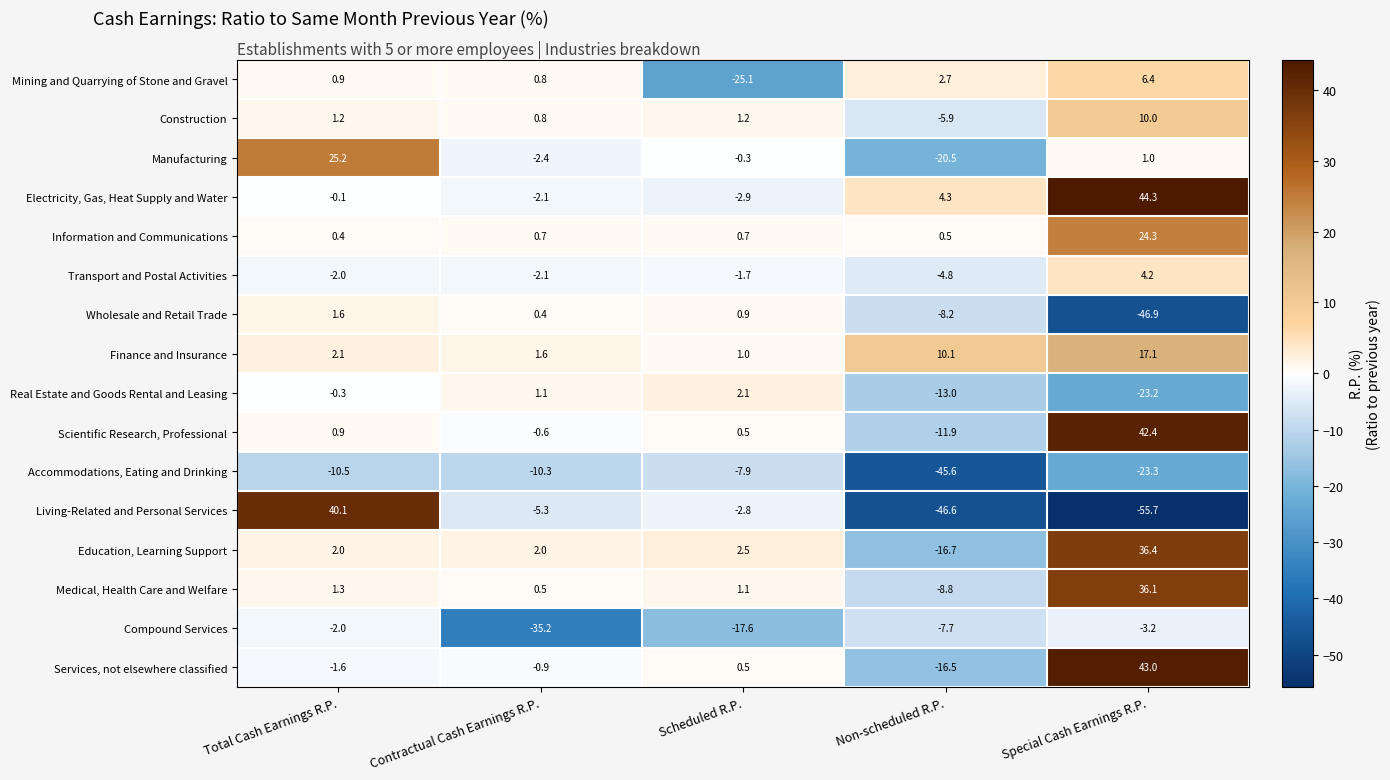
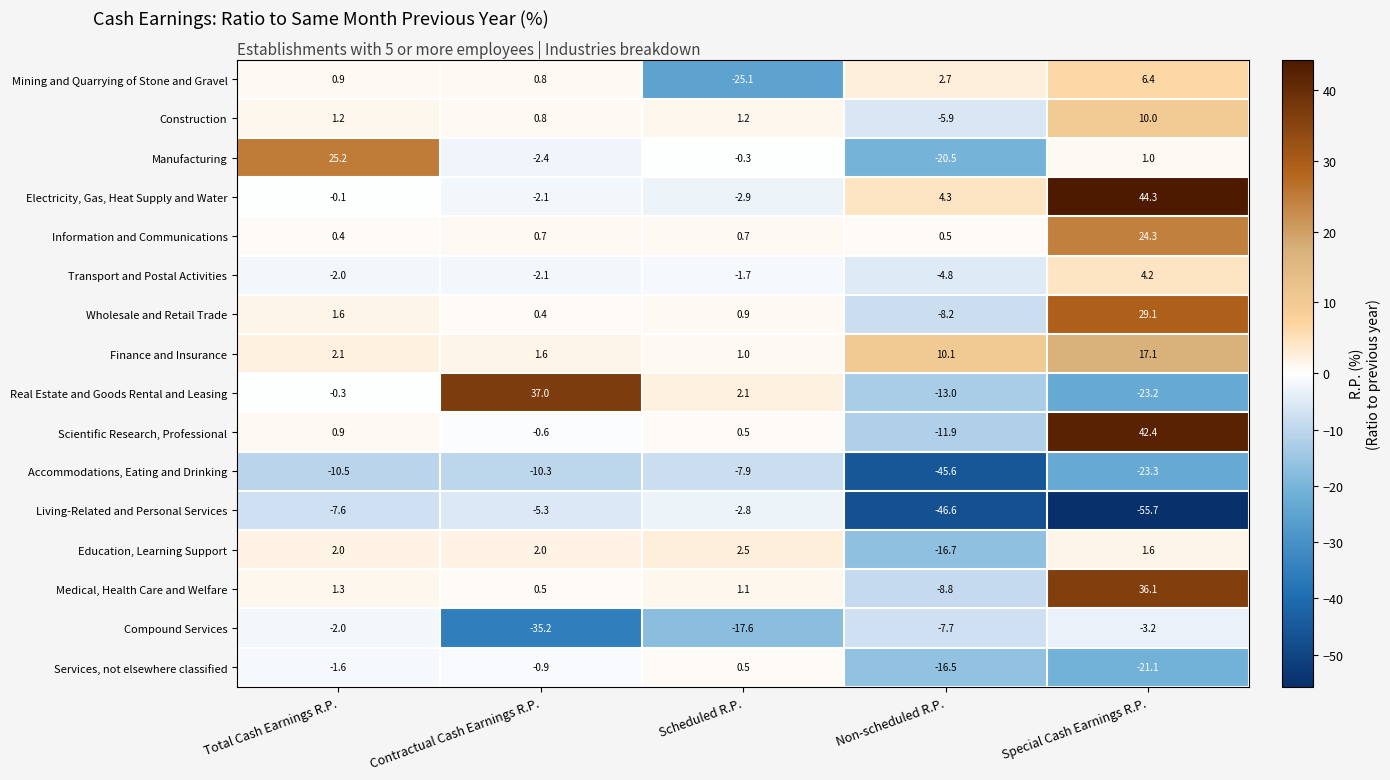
  {
    "Mining and Quarrying of Stone and Gravel": {
      "Total Cash Earnings R.P.": 0.9,
      "Contractual Cash Earnings R.P.": 0.8,
      "Scheduled R.P.": -25.1,
      "Non-scheduled R.P.": 2.7,
      "Special Cash Earnings R.P.": 6.4
    },
    "Construction": {
      "Total Cash Earnings R.P.": 1.2,
      "Contractual Cash Earnings R.P.": 0.8,
      "Scheduled R.P.": 1.2,
      "Non-scheduled R.P.": -5.9,
      "Special Cash Earnings R.P.": 10.0
    },
    "Manufacturing": {
      "Total Cash Earnings R.P.": 25.2,
      "Contractual Cash Earnings R.P.": -2.4,
      "Scheduled R.P.": -0.3,
      "Non-scheduled R.P.": -20.5,
      "Special Cash Earnings R.P.": 1.0
    },
    "Electricity, Gas, Heat Supply and Water": {
      "Total Cash Earnings R.P.": -0.1,
      "Contractual Cash Earnings R.P.": -2.1,
      "Scheduled R.P.": -2.9,
      "Non-scheduled R.P.": 4.3,
      "Special Cash Earnings R.P.": 44.3
    },
    "Information and Communications": {
      "Total Cash Earnings R.P.": 0.4,
      "Contractual Cash Earnings R.P.": 0.7,
      "Scheduled R.P.": 0.7,
      "Non-scheduled R.P.": 0.5,
      "Special Cash Earnings R.P.": 24.3
    },
    "Transport and Postal Activities": {
      "Total Cash Earnings R.P.": -2.0,
      "Contractual Cash Earnings R.P.": -2.1,
      "Scheduled R.P.": -1.7,
      "Non-scheduled R.P.": -4.8,
      "Special Cash Earnings R.P.": 4.2
    },
    "Wholesale and Retail Trade": {
      "Total Cash Earnings R.P.": 1.6,
      "Contractual Cash Earnings R.P.": 0.4,
      "Scheduled R.P.": 0.9,
      "Non-scheduled R.P.": -8.2,
-     "Special Cash Earnings R.P.": -46.9
+     "Special Cash Earnings R.P.": 29.1
    },
    "Finance and Insurance": {
      "Total Cash Earnings R.P.": 2.1,
      "Contractual Cash Earnings R.P.": 1.6,
      "Scheduled R.P.": 1.0,
      "Non-scheduled R.P.": 10.1,
      "Special Cash Earnings R.P.": 17.1
    },
    "Real Estate and Goods Rental and Leasing": {
      "Total Cash Earnings R.P.": -0.3,
-     "Contractual Cash Earnings R.P.": 1.1,
+     "Contractual Cash Earnings R.P.": 37.0,
      "Scheduled R.P.": 2.1,
      "Non-scheduled R.P.": -13.0,
      "Special Cash Earnings R.P.": -23.2
    },
    "Scientific Research, Professional": {
      "Total Cash Earnings R.P.": 0.9,
      "Contractual Cash Earnings R.P.": -0.6,
      "Scheduled R.P.": 0.5,
      "Non-scheduled R.P.": -11.9,
      "Special Cash Earnings R.P.": 42.4
    },
    "Accommodations, Eating and Drinking": {
      "Total Cash Earnings R.P.": -10.5,
      "Contractual Cash Earnings R.P.": -10.3,
      "Scheduled R.P.": -7.9,
      "Non-scheduled R.P.": -45.6,
      "Special Cash Earnings R.P.": -23.3
    },
    "Living-Related and Personal Services": {
-     "Total Cash Earnings R.P.": 40.1,
+     "Total Cash Earnings R.P.": -7.6,
      "Contractual Cash Earnings R.P.": -5.3,
      "Scheduled R.P.": -2.8,
      "Non-scheduled R.P.": -46.6,
      "Special Cash Earnings R.P.": -55.7
    },
    "Education, Learning Support": {
      "Total Cash Earnings R.P.": 2.0,
      "Contractual Cash Earnings R.P.": 2.0,
      "Scheduled R.P.": 2.5,
      "Non-scheduled R.P.": -16.7,
-     "Special Cash Earnings R.P.": 36.4
+     "Special Cash Earnings R.P.": 1.6
    },
    "Medical, Health Care and Welfare": {
      "Total Cash Earnings R.P.": 1.3,
      "Contractual Cash Earnings R.P.": 0.5,
      "Scheduled R.P.": 1.1,
      "Non-scheduled R.P.": -8.8,
      "Special Cash Earnings R.P.": 36.1
    },
    "Compound Services": {
      "Total Cash Earnings R.P.": -2.0,
      "Contractual Cash Earnings R.P.": -35.2,
      "Scheduled R.P.": -17.6,
      "Non-scheduled R.P.": -7.7,
      "Special Cash Earnings R.P.": -3.2
    },
    "Services, not elsewhere classified": {
      "Total Cash Earnings R.P.": -1.6,
      "Contractual Cash Earnings R.P.": -0.9,
      "Scheduled R.P.": 0.5,
      "Non-scheduled R.P.": -16.5,
-     "Special Cash Earnings R.P.": 43.0
+     "Special Cash Earnings R.P.": -21.1
    }
  }
